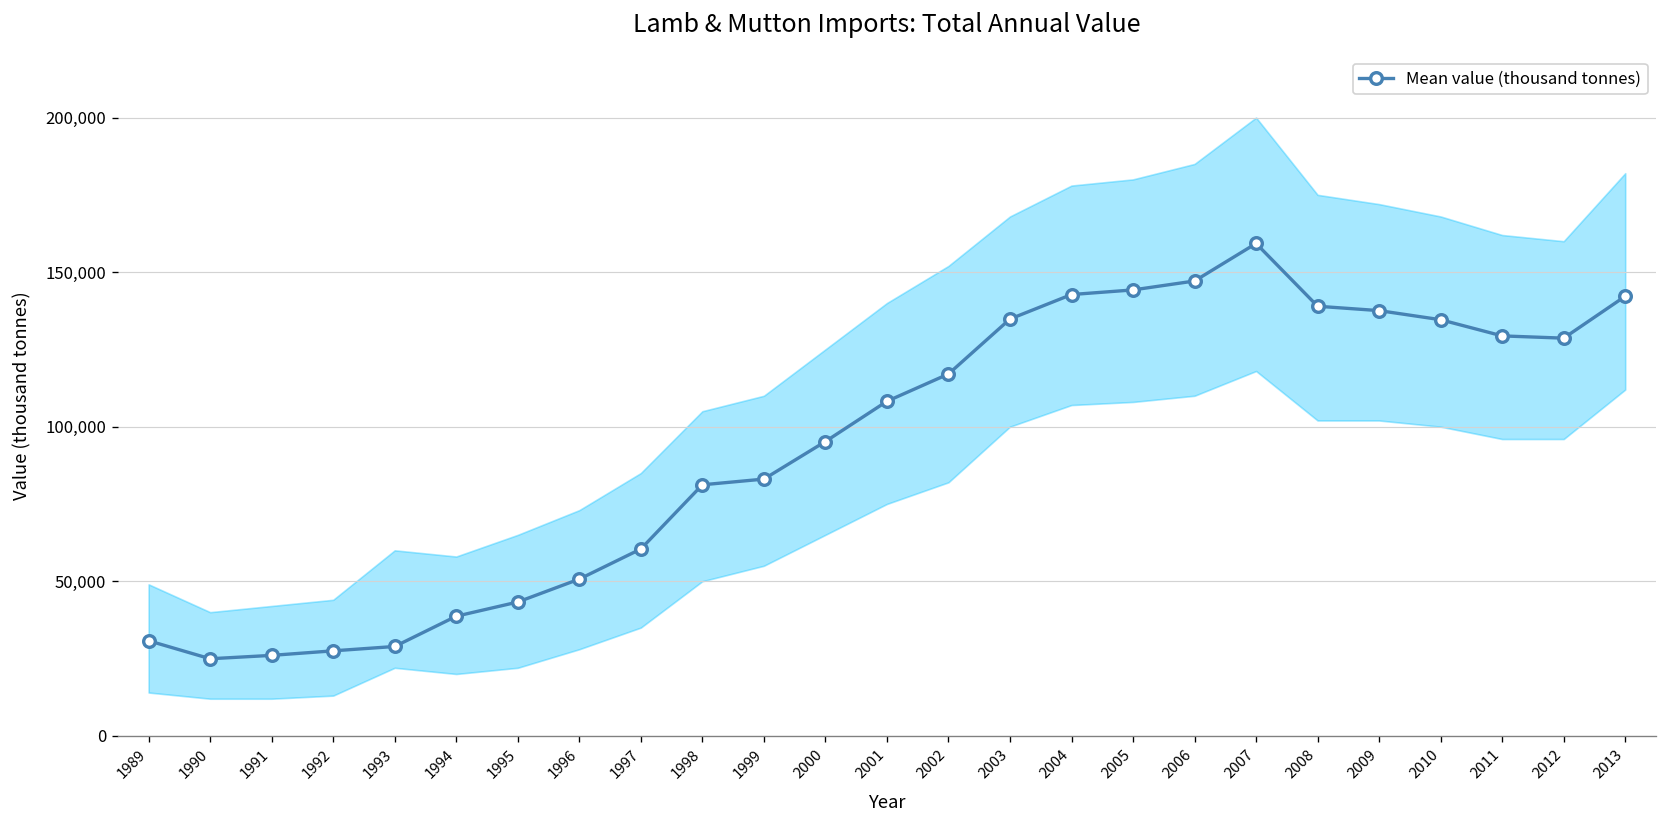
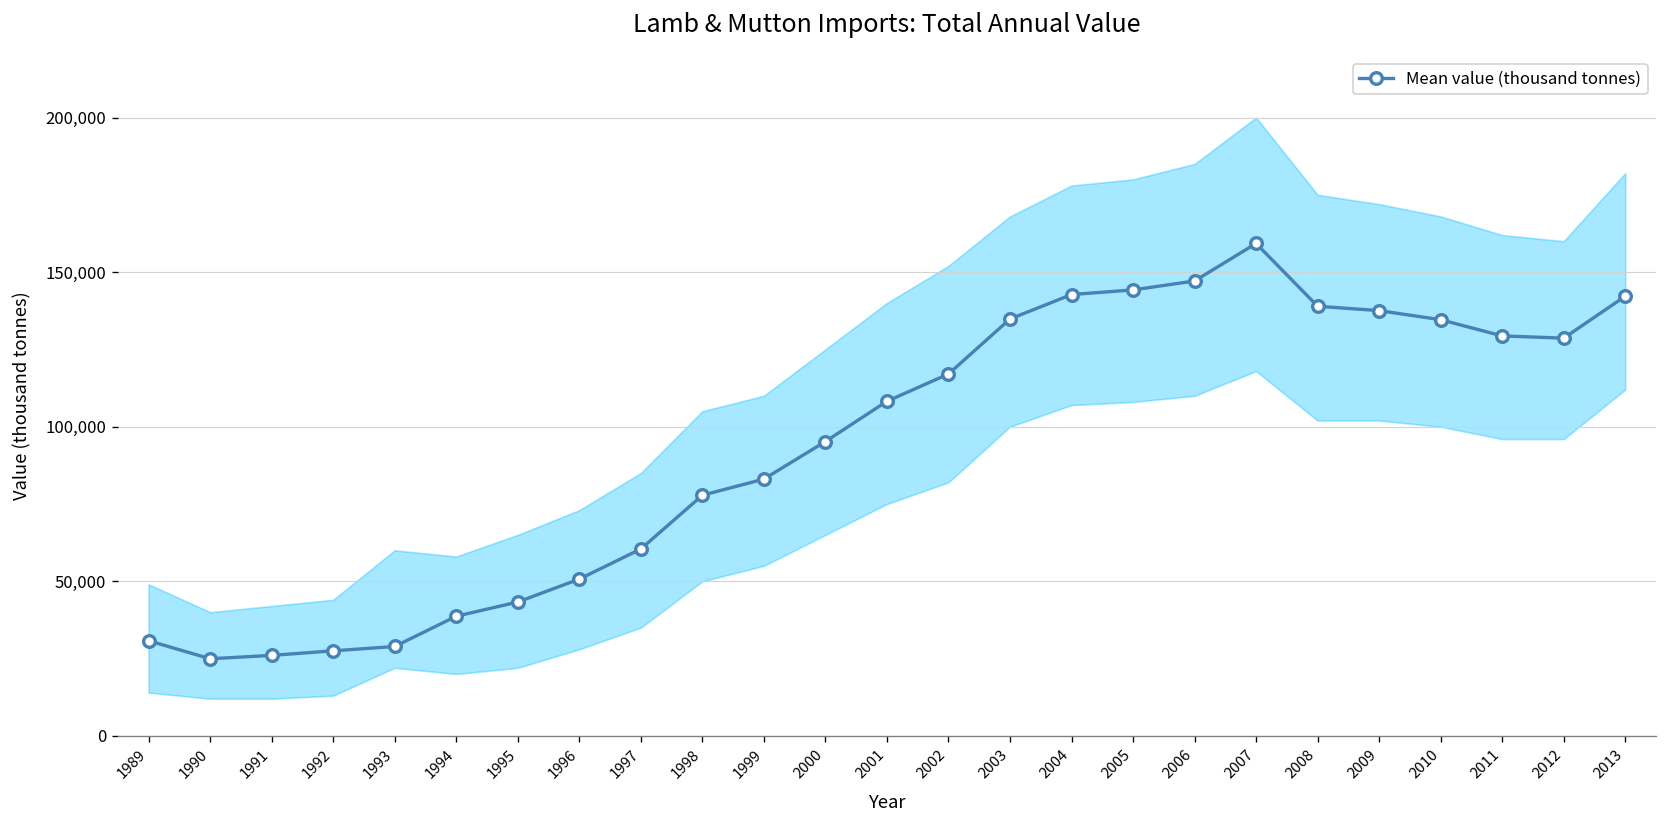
  {
    "Mean value (thousand tonnes)": {
      "1989": "31,000",
      "1990": "25,000",
      "1991": "26,000",
      "1992": "27,000",
      "1993": "29,000",
      "1994": "39,000",
      "1995": "43,000",
      "1996": "51,000",
      "1997": "60,000",
-     "1998": "81,000",
+     "1998": "78,000",
      "1999": "83,000",
      "2000": "95,000",
      "2001": "108,000",
      "2002": "117,000",
      "2003": "135,000",
      "2004": "143,000",
      "2005": "144,000",
      "2006": "147,000",
      "2007": "159,000",
      "2008": "139,000",
      "2009": "138,000",
      "2010": "135,000",
      "2011": "129,000",
      "2012": "129,000",
      "2013": "142,000"
    }
  }
